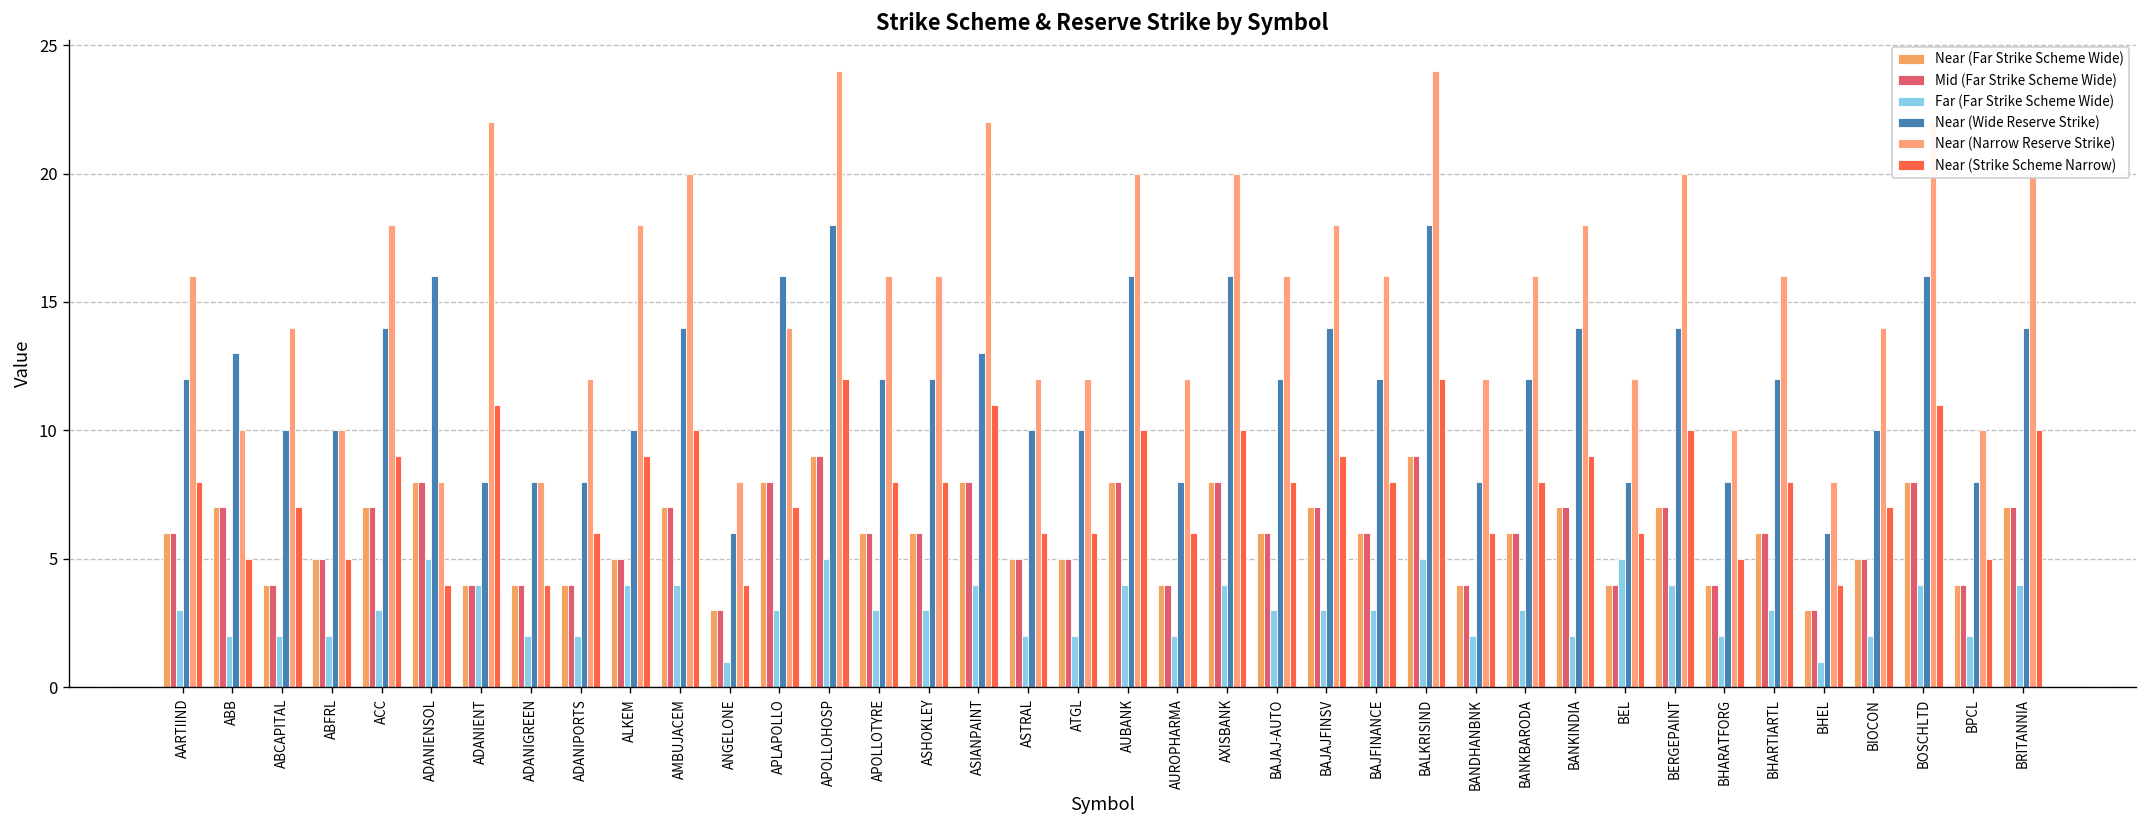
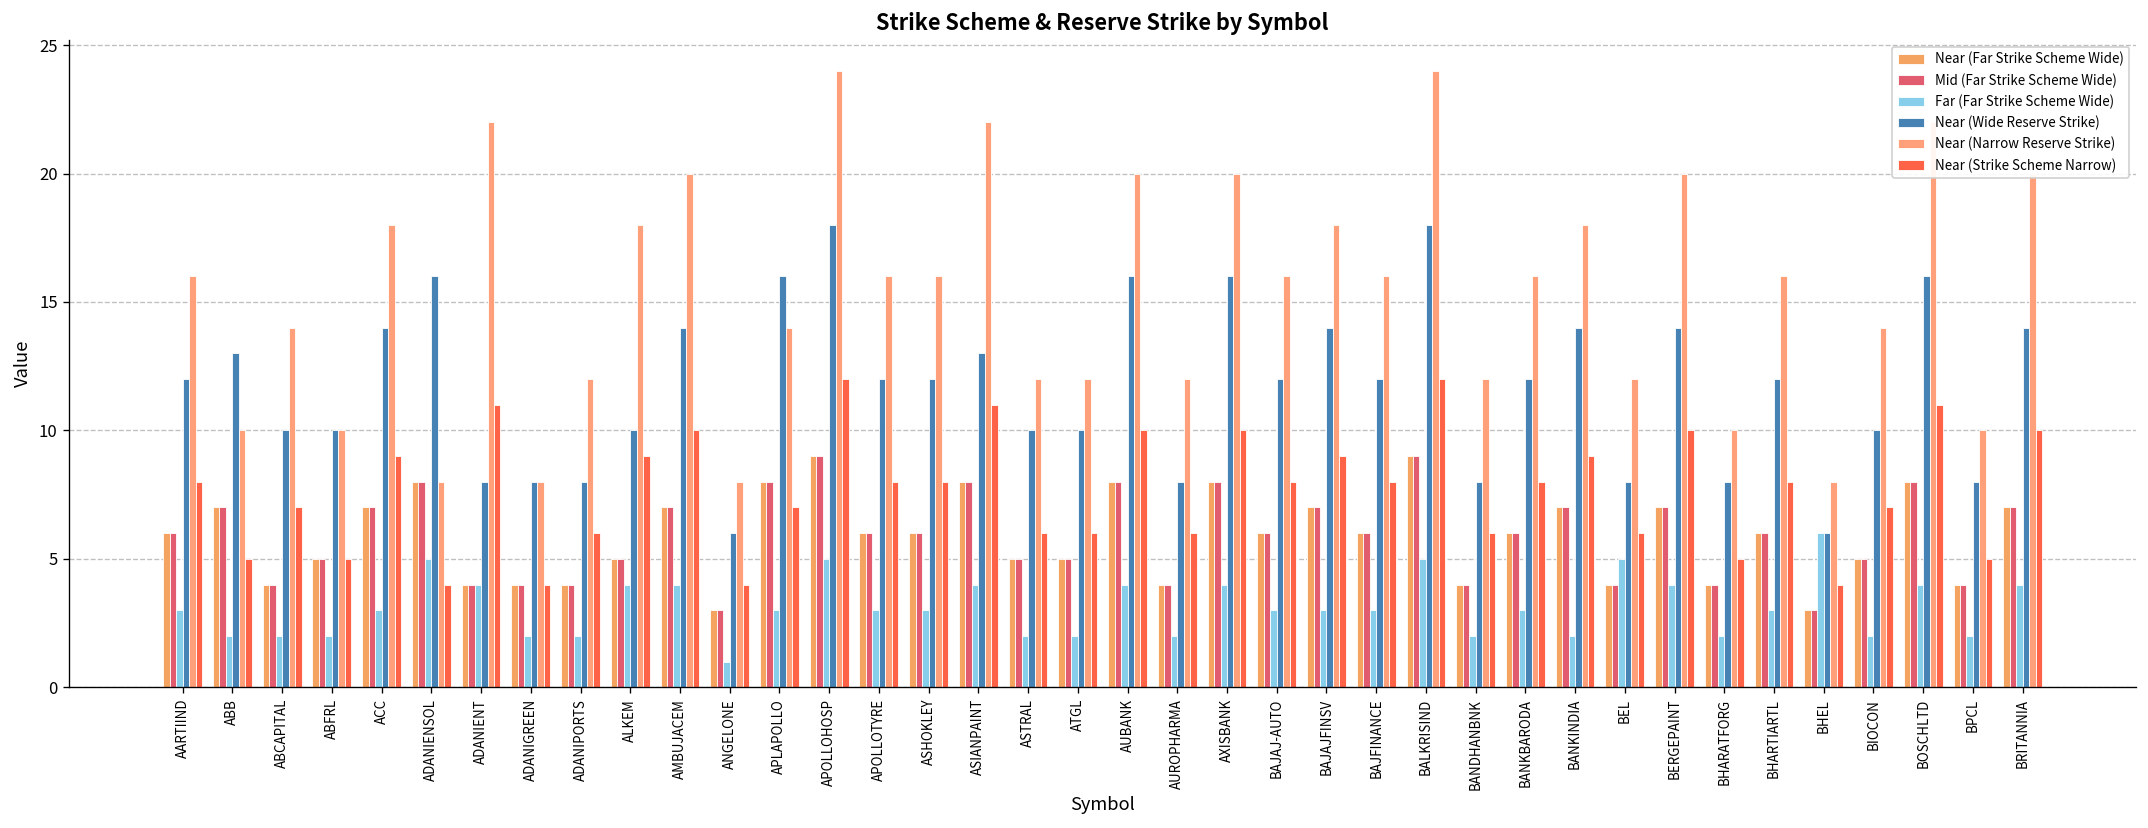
  {
    "Far (Far Strike Scheme Wide)": {
      "AARTIIND": 3,
      "ABB": 2,
      "ABCAPITAL": 2,
      "ABFRL": 2,
      "ACC": 3,
      "ADANIENSOL": 5,
      "ADANIENT": 4,
      "ADANIGREEN": 2,
      "ADANIPORTS": 2,
      "ALKEM": 4,
      "AMBUJACEM": 4,
      "ANGELONE": 1,
      "APLAPOLLO": 3,
      "APOLLOHOSP": 5,
      "APOLLOTYRE": 3,
      "ASHOKLEY": 3,
      "ASIANPAINT": 4,
      "ASTRAL": 2,
      "ATGL": 2,
      "AUBANK": 4,
      "AUROPHARMA": 2,
      "AXISBANK": 4,
      "BAJAJ-AUTO": 3,
      "BAJAJFINSV": 3,
      "BAJFINANCE": 3,
      "BALKRISIND": 5,
      "BANDHANBNK": 2,
      "BANKBARODA": 3,
      "BANKINDIA": 2,
      "BEL": 5,
      "BERGEPAINT": 4,
      "BHARATFORG": 2,
      "BHARTIARTL": 3,
-     "BHEL": 1,
+     "BHEL": 6,
      "BIOCON": 2,
      "BOSCHLTD": 4,
      "BPCL": 2,
      "BRITANNIA": 4
    },
    "Near (Wide Reserve Strike)": {
      "AARTIIND": 12,
      "ABB": 13,
      "ABCAPITAL": 10,
      "ABFRL": 10,
      "ACC": 14,
      "ADANIENSOL": 16,
      "ADANIENT": 8,
      "ADANIGREEN": 8,
      "ADANIPORTS": 8,
      "ALKEM": 10,
      "AMBUJACEM": 14,
      "ANGELONE": 6,
      "APLAPOLLO": 16,
      "APOLLOHOSP": 18,
      "APOLLOTYRE": 12,
      "ASHOKLEY": 12,
      "ASIANPAINT": 13,
      "ASTRAL": 10,
      "ATGL": 10,
      "AUBANK": 16,
      "AUROPHARMA": 8,
      "AXISBANK": 16,
      "BAJAJ-AUTO": 12,
      "BAJAJFINSV": 14,
      "BAJFINANCE": 12,
      "BALKRISIND": 18,
      "BANDHANBNK": 8,
      "BANKBARODA": 12,
      "BANKINDIA": 14,
      "BEL": 8,
      "BERGEPAINT": 14,
      "BHARATFORG": 8,
      "BHARTIARTL": 12,
      "BHEL": 6,
      "BIOCON": 10,
      "BOSCHLTD": 16,
      "BPCL": 8,
      "BRITANNIA": 14
    }
  }
